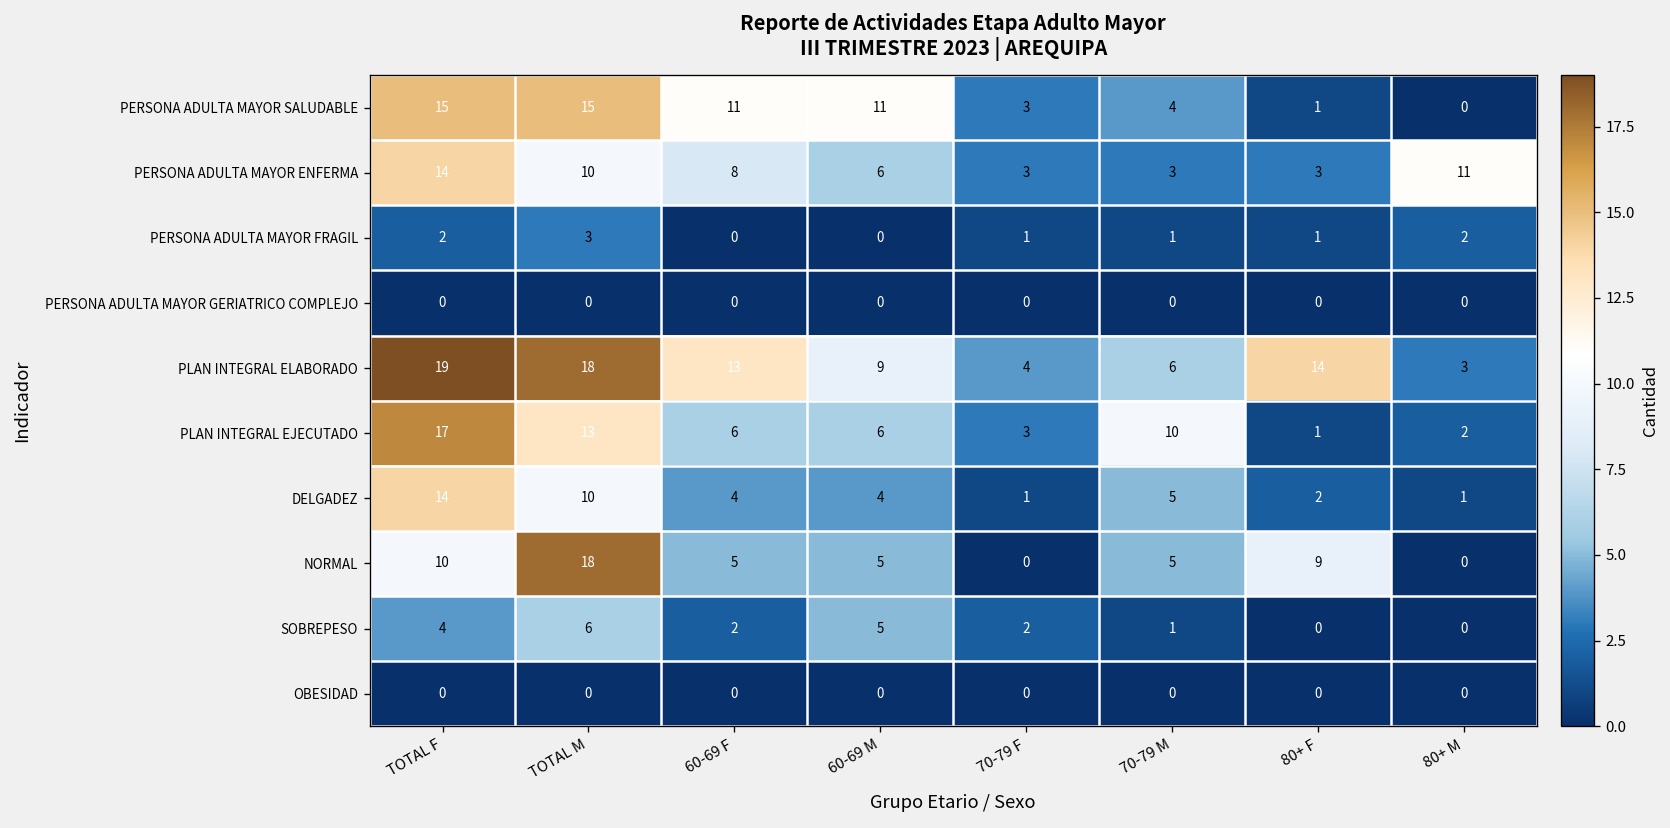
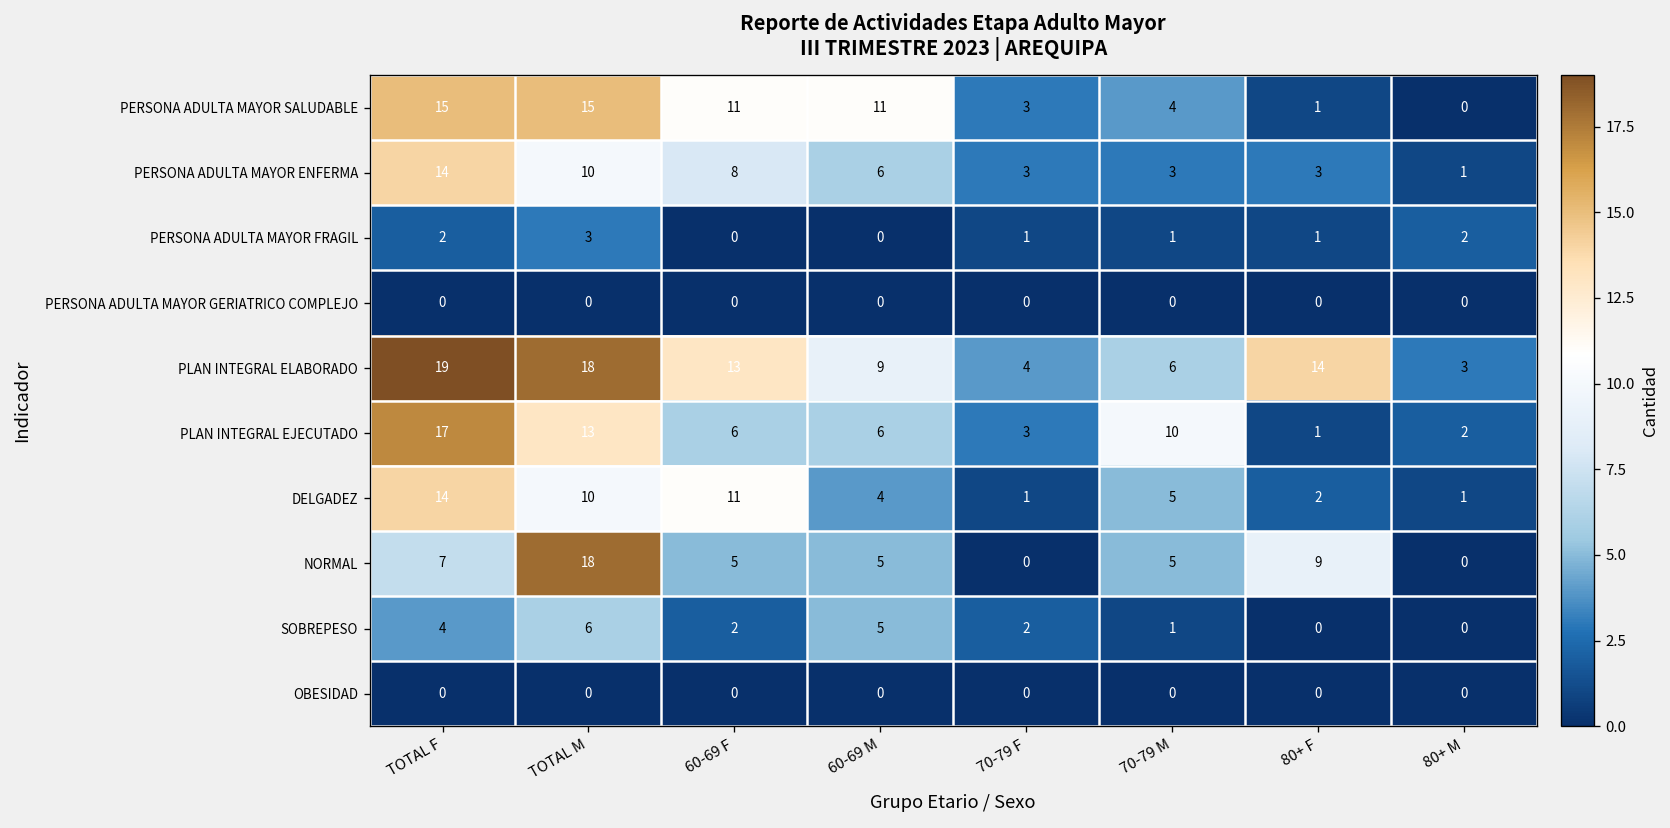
  {
    "PERSONA ADULTA MAYOR SALUDABLE": {
      "TOTAL F": 15,
      "TOTAL M": 15,
      "60-69 F": 11,
      "60-69 M": 11,
      "70-79 F": 3,
      "70-79 M": 4,
      "80+ F": 1,
      "80+ M": 0
    },
    "PERSONA ADULTA MAYOR ENFERMA": {
      "TOTAL F": 14,
      "TOTAL M": 10,
      "60-69 F": 8,
      "60-69 M": 6,
      "70-79 F": 3,
      "70-79 M": 3,
      "80+ F": 3,
-     "80+ M": 11
+     "80+ M": 1
    },
    "PERSONA ADULTA MAYOR FRAGIL": {
      "TOTAL F": 2,
      "TOTAL M": 3,
      "60-69 F": 0,
      "60-69 M": 0,
      "70-79 F": 1,
      "70-79 M": 1,
      "80+ F": 1,
      "80+ M": 2
    },
    "PERSONA ADULTA MAYOR GERIATRICO COMPLEJO": {
      "TOTAL F": 0,
      "TOTAL M": 0,
      "60-69 F": 0,
      "60-69 M": 0,
      "70-79 F": 0,
      "70-79 M": 0,
      "80+ F": 0,
      "80+ M": 0
    },
    "PLAN INTEGRAL ELABORADO": {
      "TOTAL F": 19,
      "TOTAL M": 18,
      "60-69 F": 13,
      "60-69 M": 9,
      "70-79 F": 4,
      "70-79 M": 6,
      "80+ F": 14,
      "80+ M": 3
    },
    "PLAN INTEGRAL EJECUTADO": {
      "TOTAL F": 17,
      "TOTAL M": 13,
      "60-69 F": 6,
      "60-69 M": 6,
      "70-79 F": 3,
      "70-79 M": 10,
      "80+ F": 1,
      "80+ M": 2
    },
    "DELGADEZ": {
      "TOTAL F": 14,
      "TOTAL M": 10,
-     "60-69 F": 4,
+     "60-69 F": 11,
      "60-69 M": 4,
      "70-79 F": 1,
      "70-79 M": 5,
      "80+ F": 2,
      "80+ M": 1
    },
    "NORMAL": {
-     "TOTAL F": 10,
+     "TOTAL F": 7,
      "TOTAL M": 18,
      "60-69 F": 5,
      "60-69 M": 5,
      "70-79 F": 0,
      "70-79 M": 5,
      "80+ F": 9,
      "80+ M": 0
    },
    "SOBREPESO": {
      "TOTAL F": 4,
      "TOTAL M": 6,
      "60-69 F": 2,
      "60-69 M": 5,
      "70-79 F": 2,
      "70-79 M": 1,
      "80+ F": 0,
      "80+ M": 0
    },
    "OBESIDAD": {
      "TOTAL F": 0,
      "TOTAL M": 0,
      "60-69 F": 0,
      "60-69 M": 0,
      "70-79 F": 0,
      "70-79 M": 0,
      "80+ F": 0,
      "80+ M": 0
    }
  }
